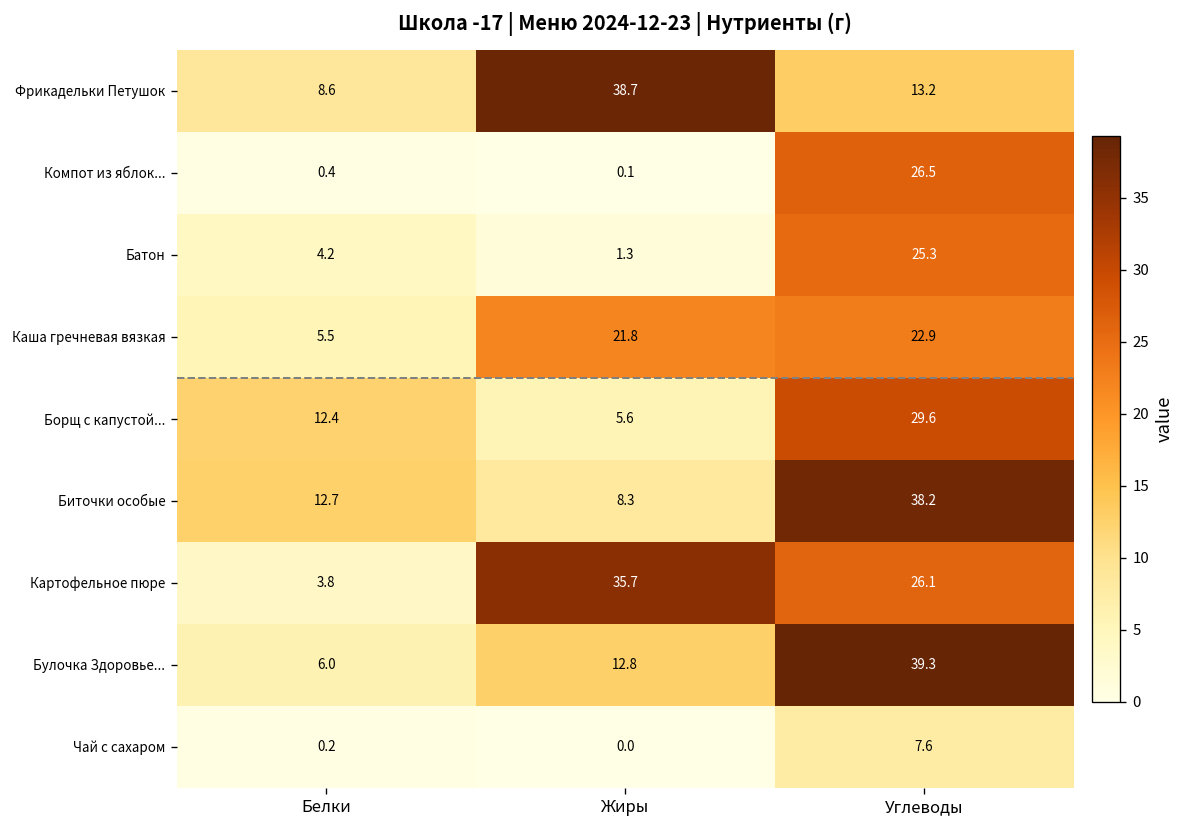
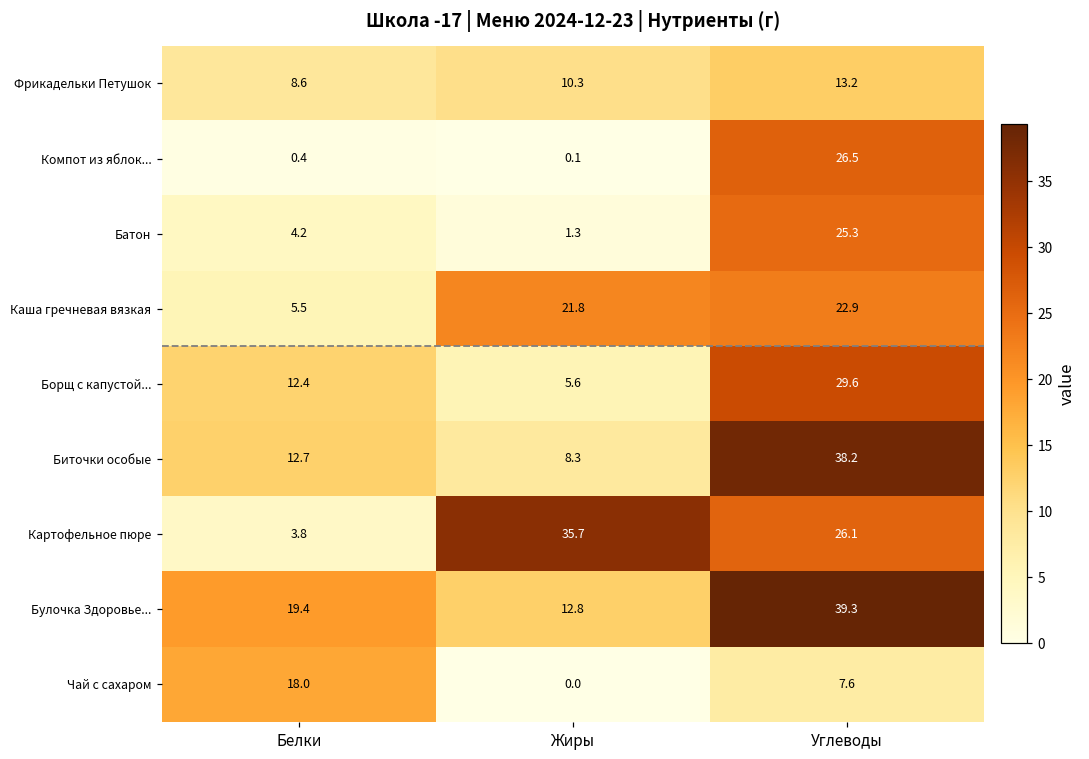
  {
    "Фрикадельки Петушок": {
      "Белки": 8.6,
-     "Жиры": 38.7,
+     "Жиры": 10.3,
      "Углеводы": 13.2
    },
    "Компот из яблок...": {
      "Белки": 0.4,
      "Жиры": 0.1,
      "Углеводы": 26.5
    },
    "Батон": {
      "Белки": 4.2,
      "Жиры": 1.3,
      "Углеводы": 25.3
    },
    "Каша гречневая вязкая": {
      "Белки": 5.5,
      "Жиры": 21.8,
      "Углеводы": 22.9
    },
    "Борщ с капустой...": {
      "Белки": 12.4,
      "Жиры": 5.6,
      "Углеводы": 29.6
    },
    "Биточки особые": {
      "Белки": 12.7,
      "Жиры": 8.3,
      "Углеводы": 38.2
    },
    "Картофельное пюре": {
      "Белки": 3.8,
      "Жиры": 35.7,
      "Углеводы": 26.1
    },
    "Булочка Здоровье...": {
-     "Белки": 6.0,
+     "Белки": 19.4,
      "Жиры": 12.8,
      "Углеводы": 39.3
    },
    "Чай с сахаром": {
-     "Белки": 0.2,
+     "Белки": 18.0,
      "Жиры": 0.0,
      "Углеводы": 7.6
    }
  }
